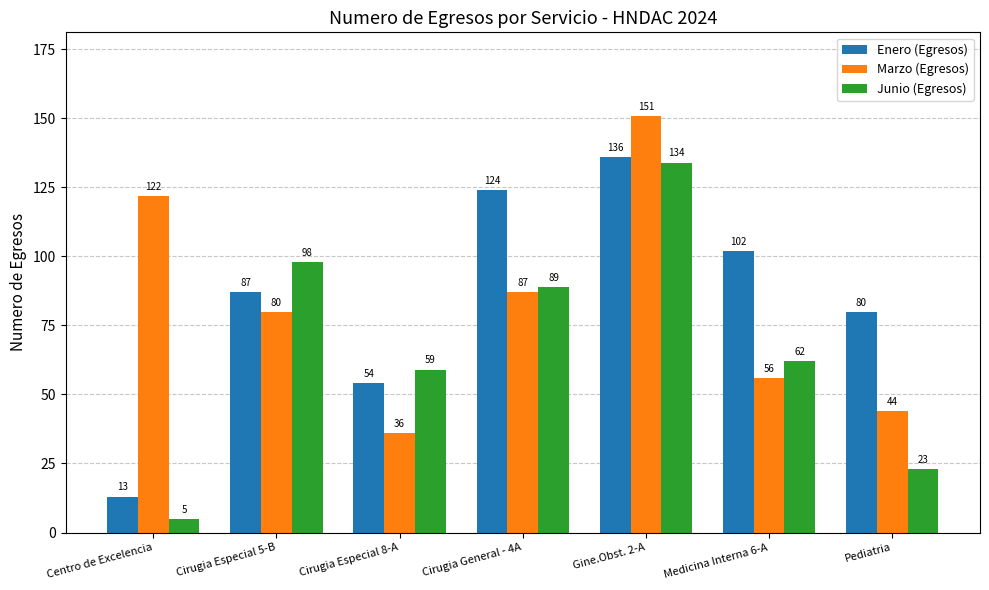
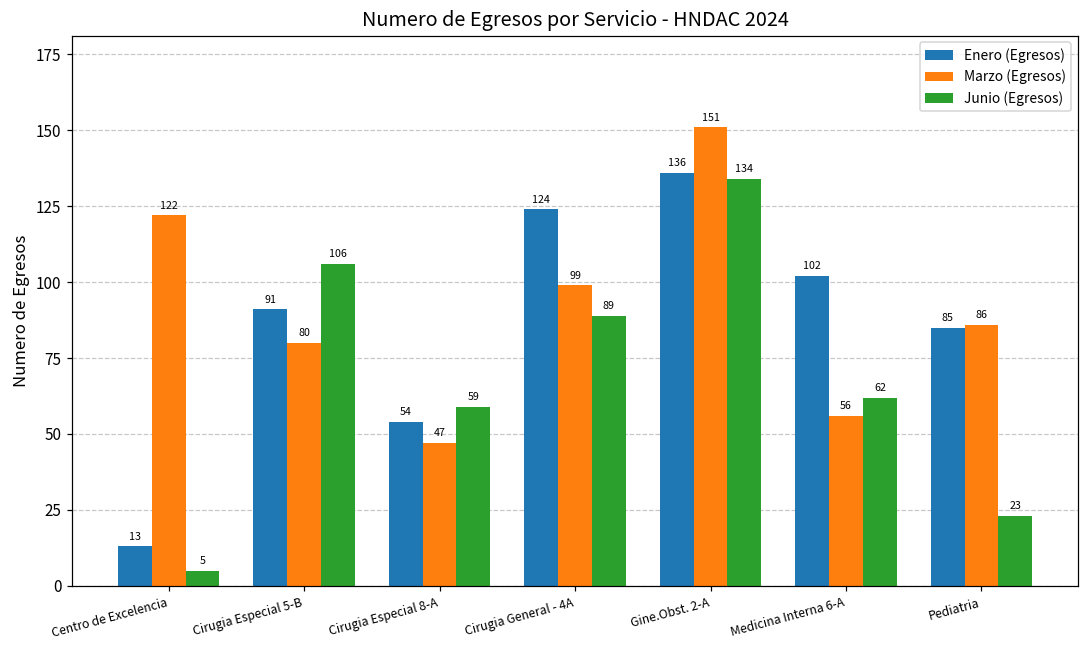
  {
    "Enero (Egresos)": {
      "Centro de Excelencia": 13,
-     "Cirugia Especial 5-B": 87,
+     "Cirugia Especial 5-B": 91,
      "Cirugia Especial 8-A": 54,
      "Cirugia General - 4A": 124,
      "Gine.Obst. 2-A": 136,
      "Medicina Interna 6-A": 102,
-     "Pediatria": 80
+     "Pediatria": 85
    },
    "Marzo (Egresos)": {
      "Centro de Excelencia": 122,
      "Cirugia Especial 5-B": 80,
-     "Cirugia Especial 8-A": 36,
-     "Cirugia General - 4A": 87,
+     "Cirugia Especial 8-A": 47,
+     "Cirugia General - 4A": 99,
      "Gine.Obst. 2-A": 151,
      "Medicina Interna 6-A": 56,
-     "Pediatria": 44
+     "Pediatria": 86
    },
    "Junio (Egresos)": {
      "Centro de Excelencia": 5,
-     "Cirugia Especial 5-B": 98,
+     "Cirugia Especial 5-B": 106,
      "Cirugia Especial 8-A": 59,
      "Cirugia General - 4A": 89,
      "Gine.Obst. 2-A": 134,
      "Medicina Interna 6-A": 62,
      "Pediatria": 23
    }
  }
